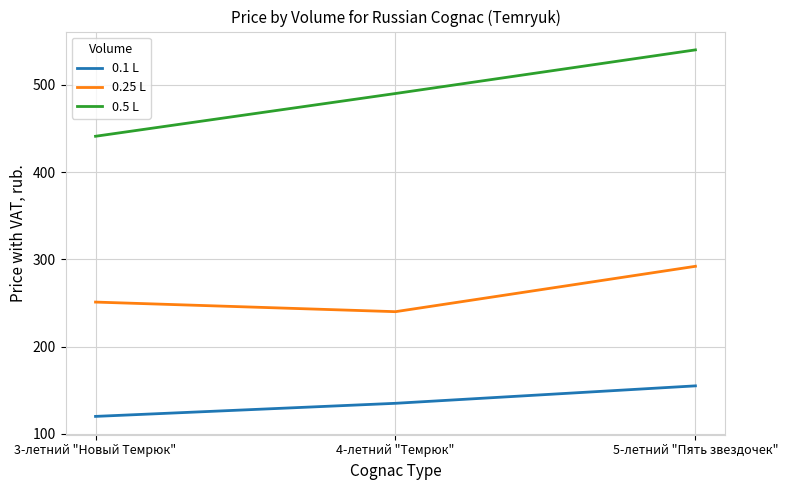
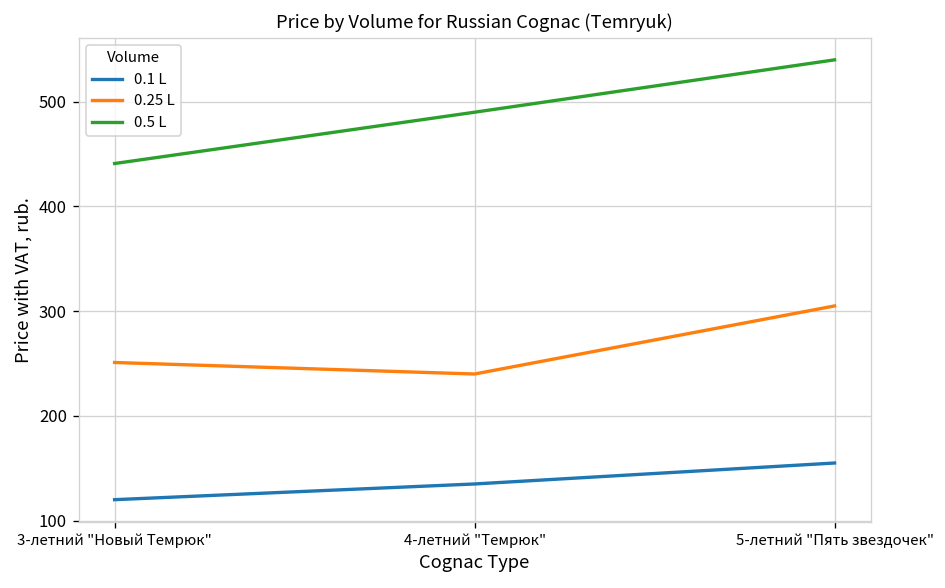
  {
    "0.1 L": {
      "3-летний \"Новый Темрюк\"": 120,
      "4-летний \"Темрюк\"": 140,
      "5-летний \"Пять звездочек\"": 160
    },
    "0.25 L": {
      "3-летний \"Новый Темрюк\"": 250,
      "4-летний \"Темрюк\"": 240,
-     "5-летний \"Пять звездочек\"": 290
+     "5-летний \"Пять звездочек\"": 310
    },
    "0.5 L": {
      "3-летний \"Новый Темрюк\"": 440,
      "4-летний \"Темрюк\"": 490,
      "5-летний \"Пять звездочек\"": 540
    }
  }
